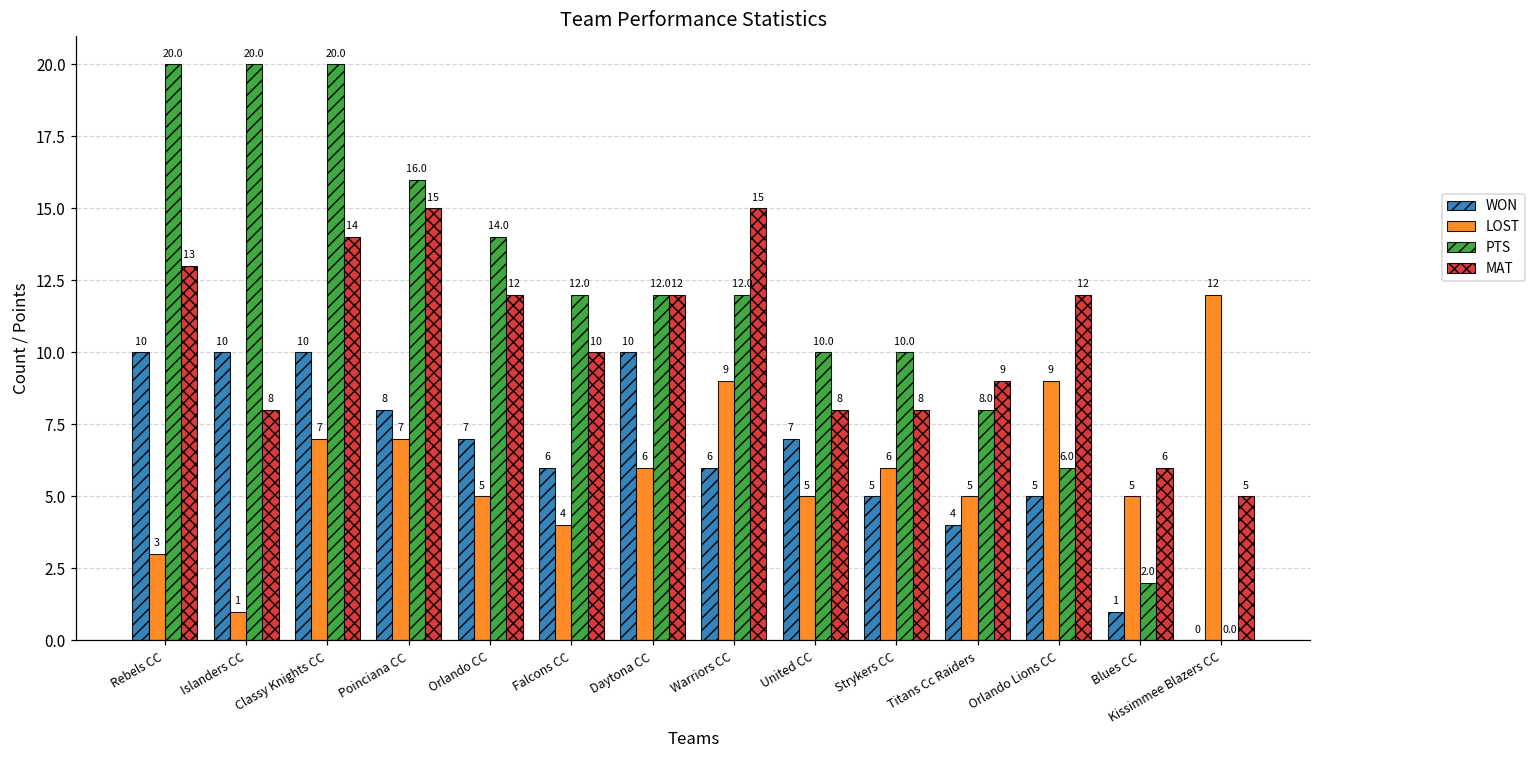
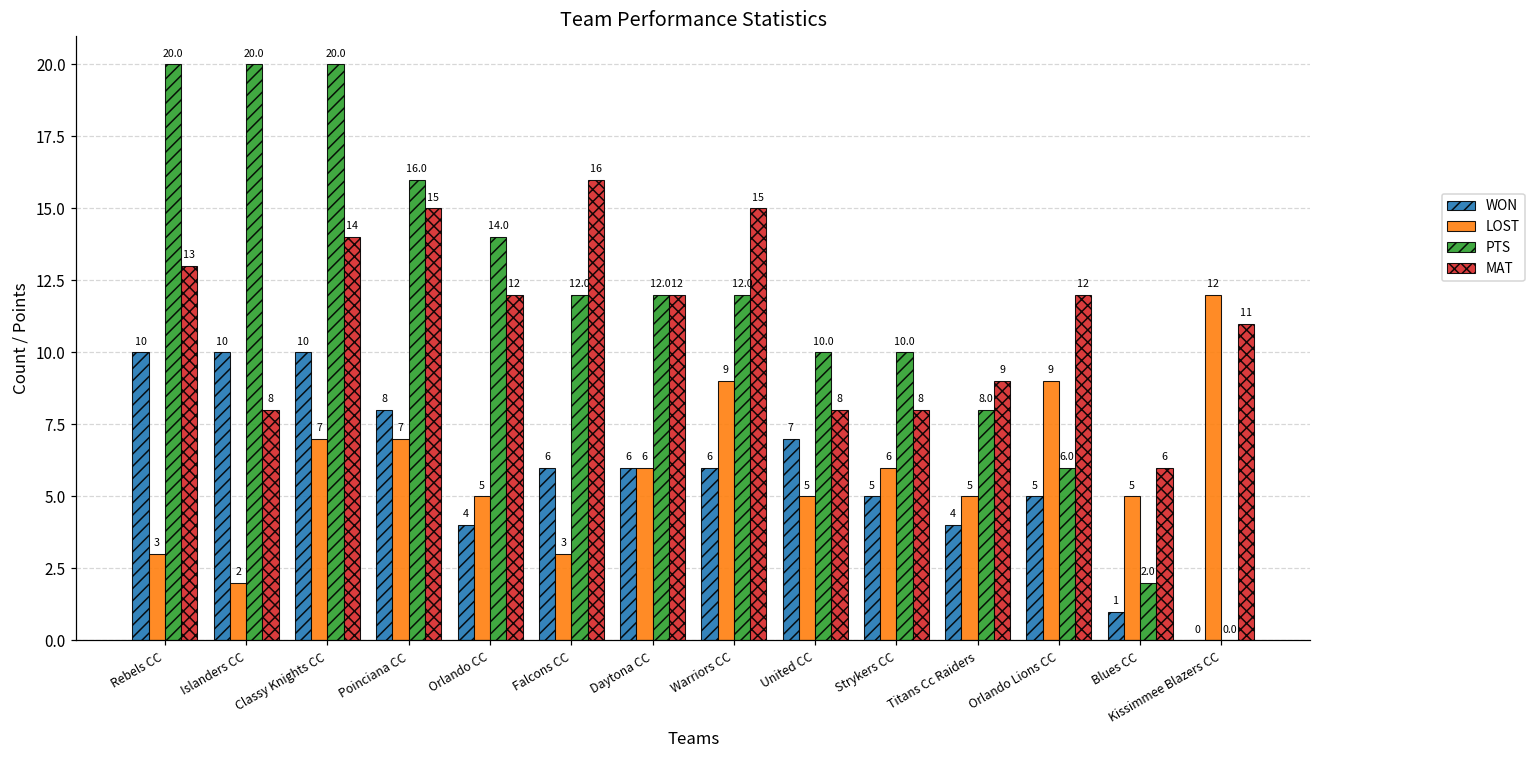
  {
    "WON": {
      "Rebels CC": 10,
      "Islanders CC": 10,
      "Classy Knights CC": 10,
      "Poinciana CC": 8,
-     "Orlando CC": 7,
+     "Orlando CC": 4,
      "Falcons CC": 6,
-     "Daytona CC": 10,
+     "Daytona CC": 6,
      "Warriors CC": 6,
      "United CC": 7,
      "Strykers CC": 5,
      "Titans Cc Raiders": 4,
      "Orlando Lions CC": 5,
      "Blues CC": 1,
      "Kissimmee Blazers CC": 0
    },
    "LOST": {
      "Rebels CC": 3,
-     "Islanders CC": 1,
+     "Islanders CC": 2,
      "Classy Knights CC": 7,
      "Poinciana CC": 7,
      "Orlando CC": 5,
-     "Falcons CC": 4,
+     "Falcons CC": 3,
      "Daytona CC": 6,
      "Warriors CC": 9,
      "United CC": 5,
      "Strykers CC": 6,
      "Titans Cc Raiders": 5,
      "Orlando Lions CC": 9,
      "Blues CC": 5,
      "Kissimmee Blazers CC": 12
    },
    "PTS": {
      "Rebels CC": 20.0,
      "Islanders CC": 20.0,
      "Classy Knights CC": 20.0,
      "Poinciana CC": 16.0,
      "Orlando CC": 14.0,
      "Falcons CC": 12.0,
      "Daytona CC": 12.0,
      "Warriors CC": 12.0,
      "United CC": 10.0,
      "Strykers CC": 10.0,
      "Titans Cc Raiders": 8.0,
      "Orlando Lions CC": 6.0,
      "Blues CC": 2.0,
      "Kissimmee Blazers CC": 0.0
    },
    "MAT": {
      "Rebels CC": 13,
      "Islanders CC": 8,
      "Classy Knights CC": 14,
      "Poinciana CC": 15,
      "Orlando CC": 12,
-     "Falcons CC": 10,
+     "Falcons CC": 16,
      "Daytona CC": 12,
      "Warriors CC": 15,
      "United CC": 8,
      "Strykers CC": 8,
      "Titans Cc Raiders": 9,
      "Orlando Lions CC": 12,
      "Blues CC": 6,
-     "Kissimmee Blazers CC": 5
+     "Kissimmee Blazers CC": 11
    }
  }
